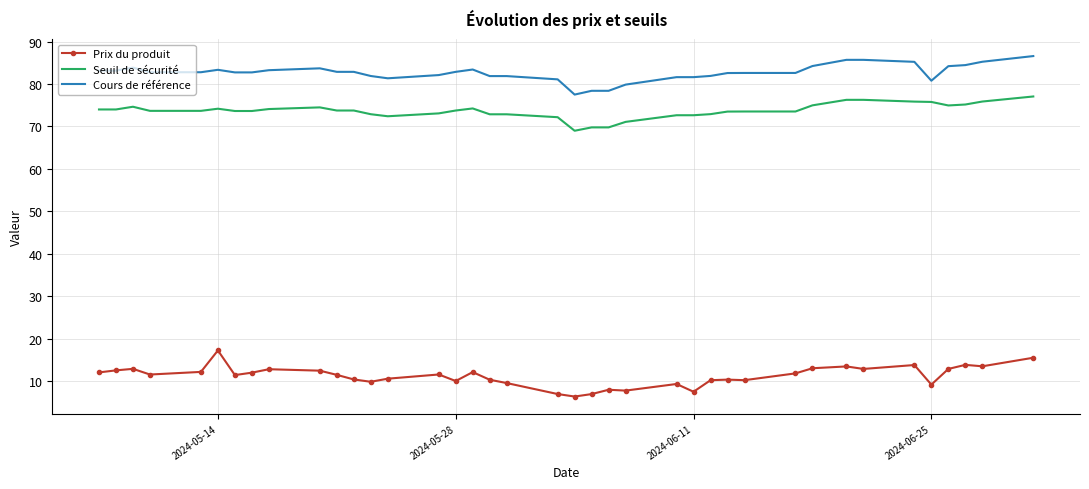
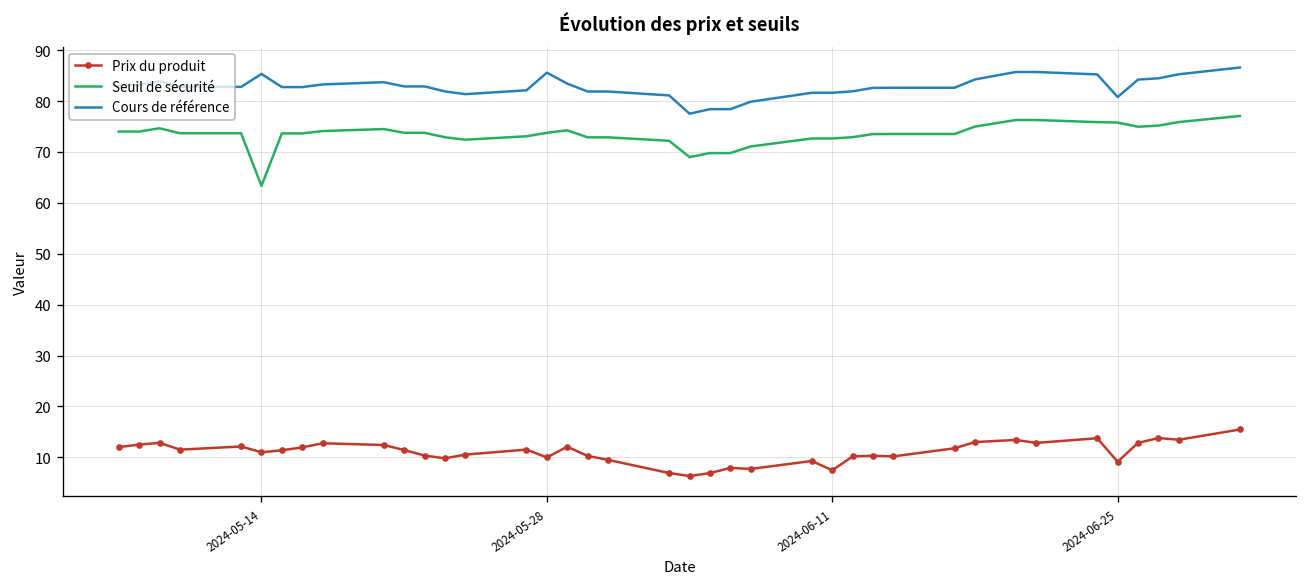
  {
    "Prix du produit": {
-     "2024-05-14": 17,
+     "2024-05-14": 11,
      "2024-05-28": 10,
      "2024-06-11": 7,
      "2024-06-25": 9
    },
    "Seuil de sécurité": {
-     "2024-05-14": 74,
+     "2024-05-14": 63,
      "2024-05-28": 74,
      "2024-06-11": 73,
      "2024-06-25": 76
    },
    "Cours de référence": {
-     "2024-05-14": 83,
-     "2024-05-28": 83,
+     "2024-05-14": 85,
+     "2024-05-28": 86,
      "2024-06-11": 82,
      "2024-06-25": 81
    }
  }
